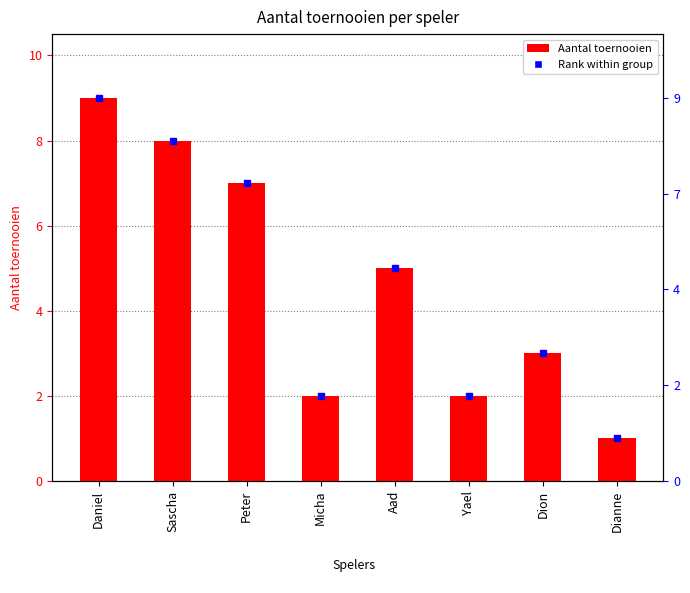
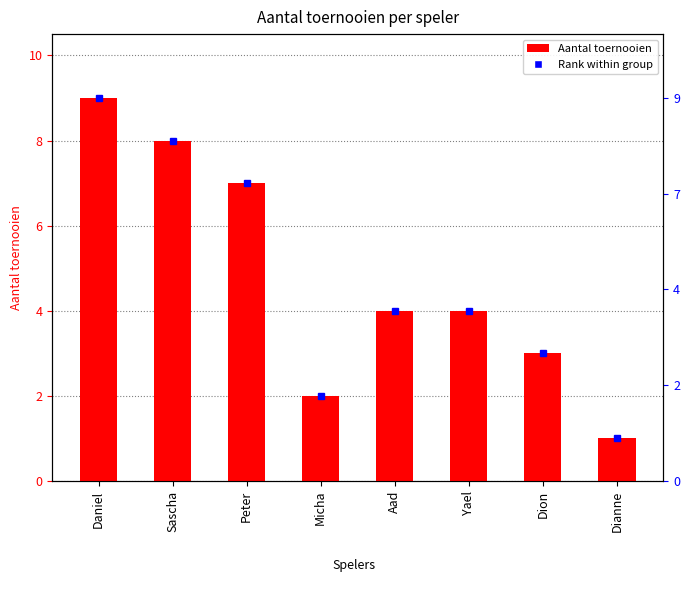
  {
    "Aantal toernooien": {
      "Daniel": 9,
      "Sascha": 8,
      "Peter": 7,
      "Micha": 2,
-     "Aad": 5,
-     "Yael": 2,
+     "Aad": 4,
+     "Yael": 4,
      "Dion": 3,
      "Dianne": 1
    }
  }
